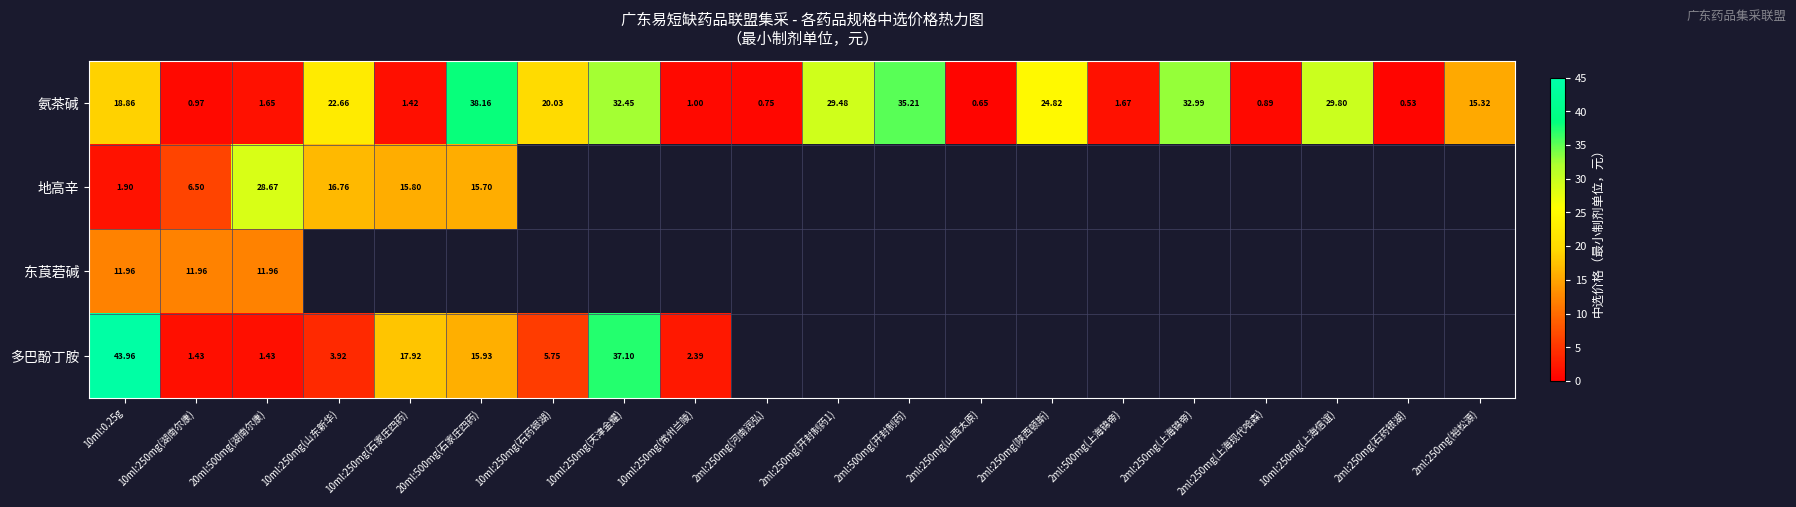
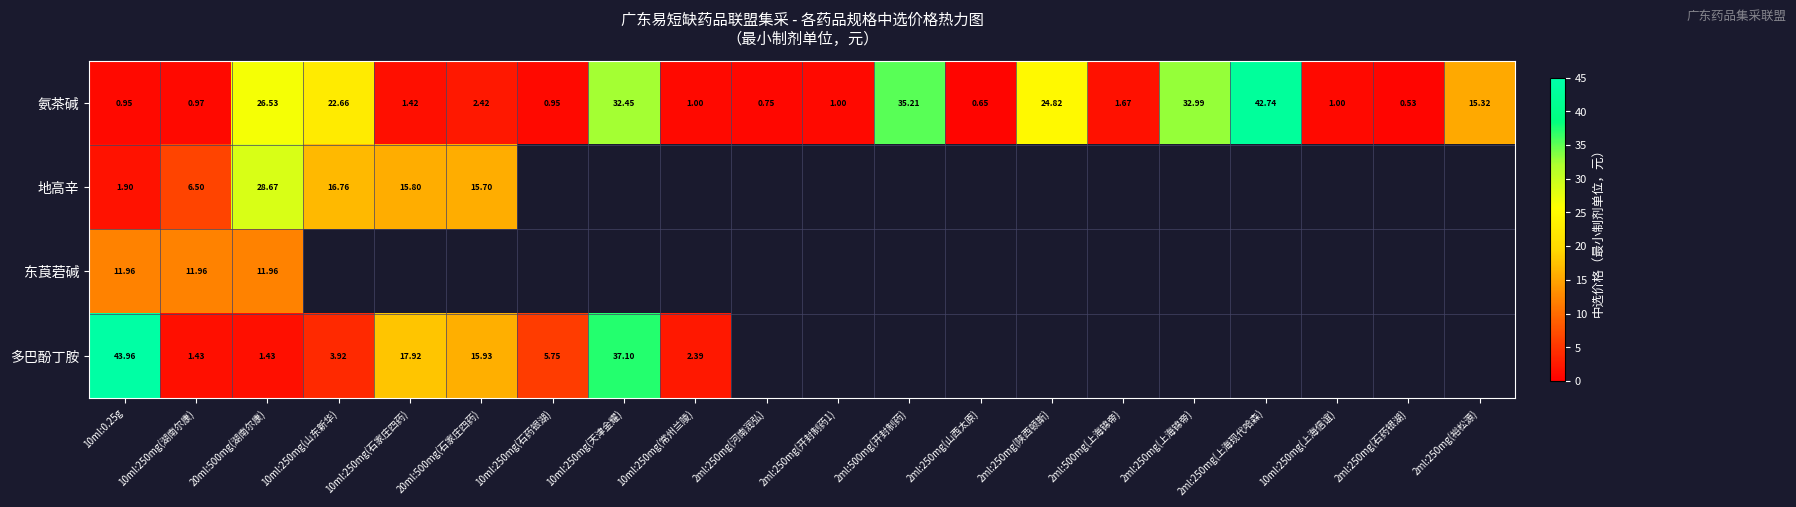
  {
    "氨茶碱": {
-     "10ml:0.25g": 18.86,
+     "10ml:0.25g": 0.95,
      "10ml:250mg(湖南尔康)": 0.97,
-     "20ml:500mg(湖南尔康)": 1.65,
+     "20ml:500mg(湖南尔康)": 26.53,
      "10ml:250mg(山东新华)": 22.66,
      "10ml:250mg(石家庄四药)": 1.42,
-     "20ml:500mg(石家庄四药)": 38.16,
-     "10ml:250mg(石药银湖)": 20.03,
+     "20ml:500mg(石家庄四药)": 2.42,
+     "10ml:250mg(石药银湖)": 0.95,
      "10ml:250mg(天津金耀)": 32.45,
      "10ml:250mg(常州兰陵)": 1.00,
      "2ml:250mg(河南润弘)": 0.75,
-     "2ml:250mg(开封制药1)": 29.48,
+     "2ml:250mg(开封制药1)": 1.00,
      "2ml:500mg(开封制药)": 35.21,
      "2ml:250mg(山西太原)": 0.65,
      "2ml:250mg(陕西顿斯)": 24.82,
      "2ml:500mg(上海锦帝)": 1.67,
      "2ml:250mg(上海锦帝)": 32.99,
-     "2ml:250mg(上海现代哈森)": 0.89,
-     "10ml:250mg(上海信谊)": 29.80,
+     "2ml:250mg(上海现代哈森)": 42.74,
+     "10ml:250mg(上海信谊)": 1.00,
      "2ml:250mg(石药银湖)": 0.53,
      "2ml:250mg(裕松源)": 15.32
    },
    "地高辛": {
      "10ml:0.25g": 1.90,
      "10ml:250mg(湖南尔康)": 6.50,
      "20ml:500mg(湖南尔康)": 28.67,
      "10ml:250mg(山东新华)": 16.76,
      "10ml:250mg(石家庄四药)": 15.80,
      "20ml:500mg(石家庄四药)": 15.70
    },
    "东莨菪碱": {
      "10ml:0.25g": 11.96,
      "10ml:250mg(湖南尔康)": 11.96,
      "20ml:500mg(湖南尔康)": 11.96
    },
    "多巴酚丁胺": {
      "10ml:0.25g": 43.96,
      "10ml:250mg(湖南尔康)": 1.43,
      "20ml:500mg(湖南尔康)": 1.43,
      "10ml:250mg(山东新华)": 3.92,
      "10ml:250mg(石家庄四药)": 17.92,
      "20ml:500mg(石家庄四药)": 15.93,
      "10ml:250mg(石药银湖)": 5.75,
      "10ml:250mg(天津金耀)": 37.10,
      "10ml:250mg(常州兰陵)": 2.39
    }
  }
